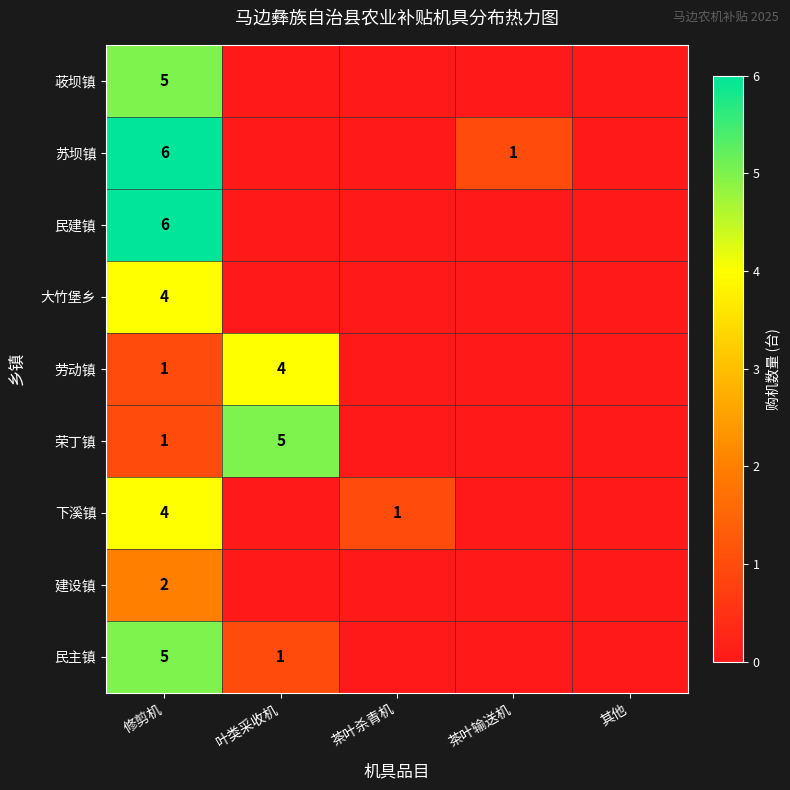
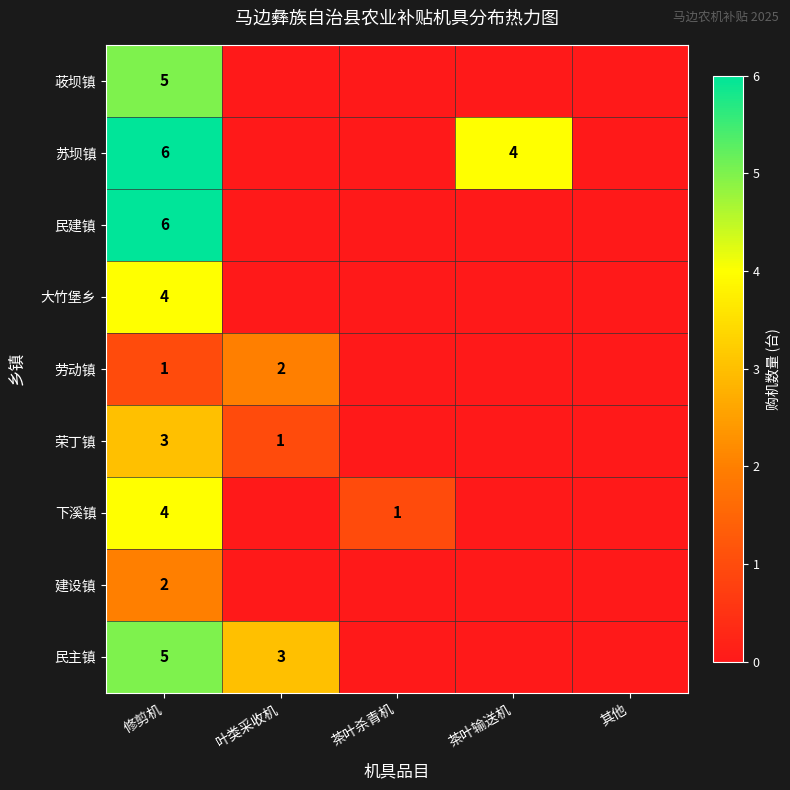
  {
    "荍坝镇": {
      "修剪机": 5
    },
    "苏坝镇": {
      "修剪机": 6,
-     "茶叶输送机": 1
+     "茶叶输送机": 4
    },
    "民建镇": {
      "修剪机": 6
    },
    "大竹堡乡": {
      "修剪机": 4
    },
    "劳动镇": {
      "修剪机": 1,
-     "叶类采收机": 4
+     "叶类采收机": 2
    },
    "荣丁镇": {
-     "修剪机": 1,
-     "叶类采收机": 5
+     "修剪机": 3,
+     "叶类采收机": 1
    },
    "下溪镇": {
      "修剪机": 4,
      "茶叶杀青机": 1
    },
    "建设镇": {
      "修剪机": 2
    },
    "民主镇": {
      "修剪机": 5,
-     "叶类采收机": 1
+     "叶类采收机": 3
    }
  }
